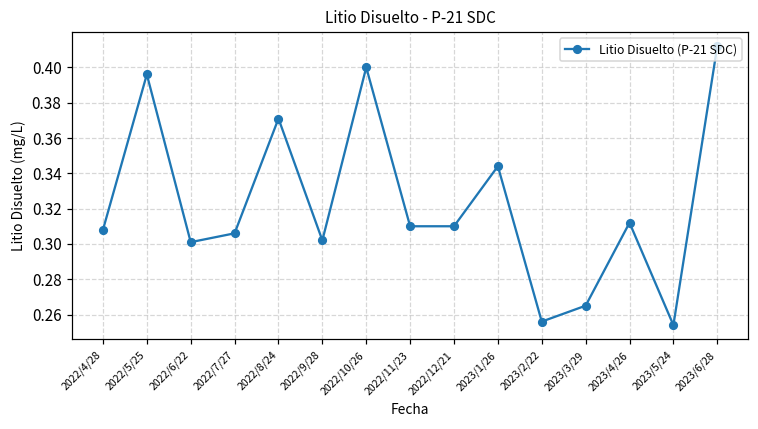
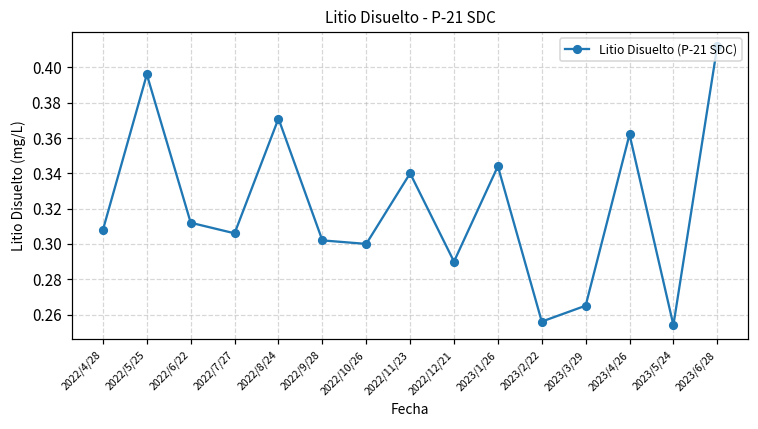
  {
    "2022/4/28": 0.308,
    "2022/5/25": 0.396,
-   "2022/6/22": 0.301,
+   "2022/6/22": 0.312,
    "2022/7/27": 0.306,
    "2022/8/24": 0.371,
    "2022/9/28": 0.302,
-   "2022/10/26": 0.4,
-   "2022/11/23": 0.31,
-   "2022/12/21": 0.31,
+   "2022/10/26": 0.3,
+   "2022/11/23": 0.34,
+   "2022/12/21": 0.29,
    "2023/1/26": 0.344,
    "2023/2/22": 0.256,
    "2023/3/29": 0.265,
-   "2023/4/26": 0.312,
+   "2023/4/26": 0.362,
    "2023/5/24": 0.254
  }
